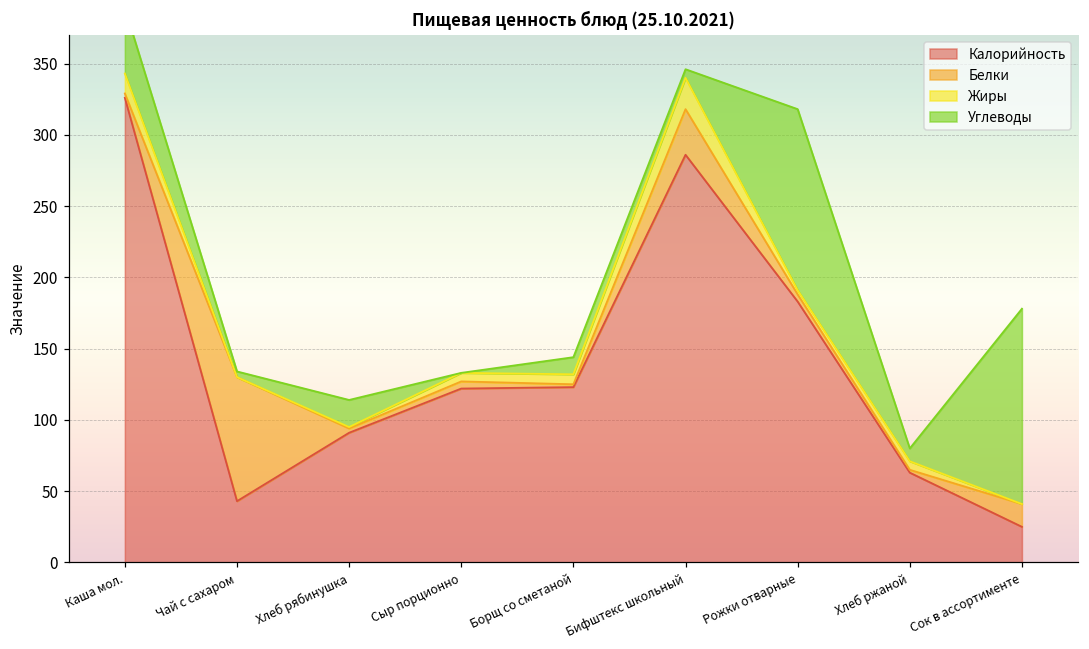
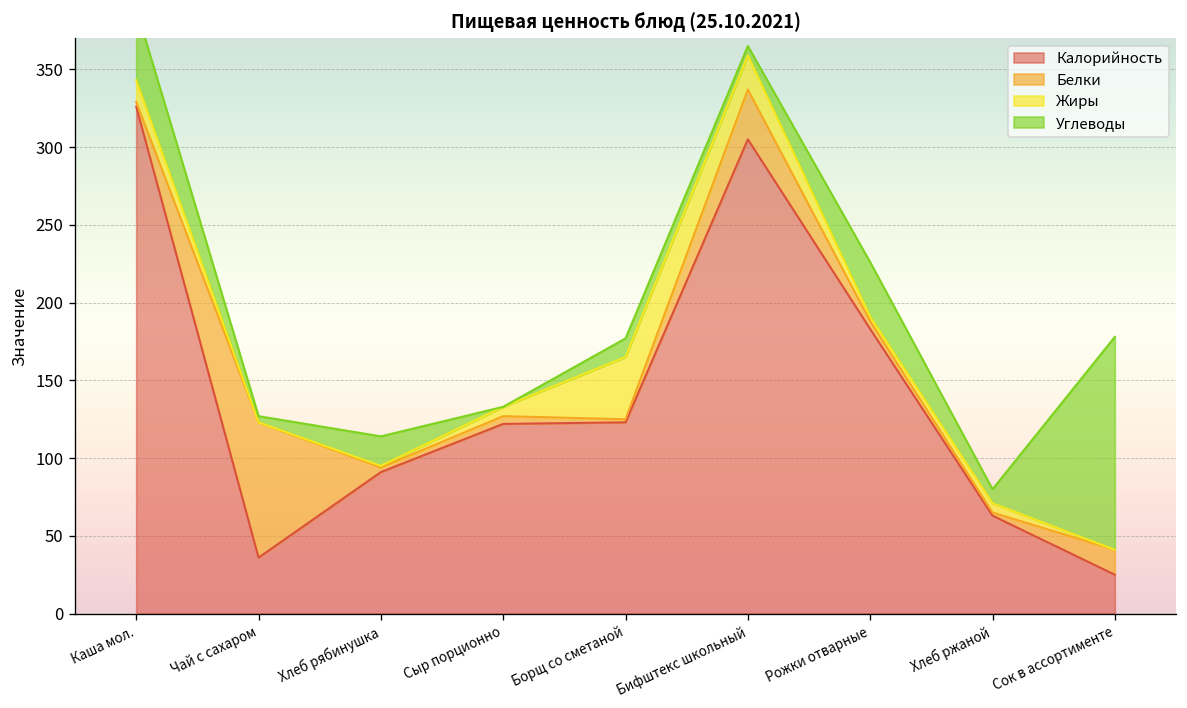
  {
    "Калорийность": {
      "Каша мол.": 326,
-     "Чай с сахаром": 43,
+     "Чай с сахаром": 36,
      "Хлеб рябинушка": 91,
      "Сыр порционно": 122,
      "Борщ со сметаной": 123,
-     "Бифштекс школьный": 286,
+     "Бифштекс школьный": 305,
      "Рожки отварные": 183,
      "Хлеб ржаной": 63,
      "Сок в ассортименте": 25
    },
    "Белки": {
      "Каша мол.": 3,
      "Сыр порционно": 5,
      "Борщ со сметаной": 2,
      "Бифштекс школьный": 32,
      "Рожки отварные": 5,
      "Хлеб ржаной": 2
    },
    "Жиры": {
      "Каша мол.": 14,
-     "Борщ со сметаной": 7,
+     "Борщ со сметаной": 40,
      "Бифштекс школьный": 22,
      "Рожки отварные": 3,
      "Хлеб ржаной": 6
    },
    "Углеводы": {
      "Чай с сахаром": 4,
      "Хлеб рябинушка": 19,
      "Борщ со сметаной": 12,
      "Бифштекс школьный": 6,
-     "Рожки отварные": 127,
+     "Рожки отварные": 35,
      "Хлеб ржаной": 9,
      "Сок в ассортименте": 137
    }
  }
